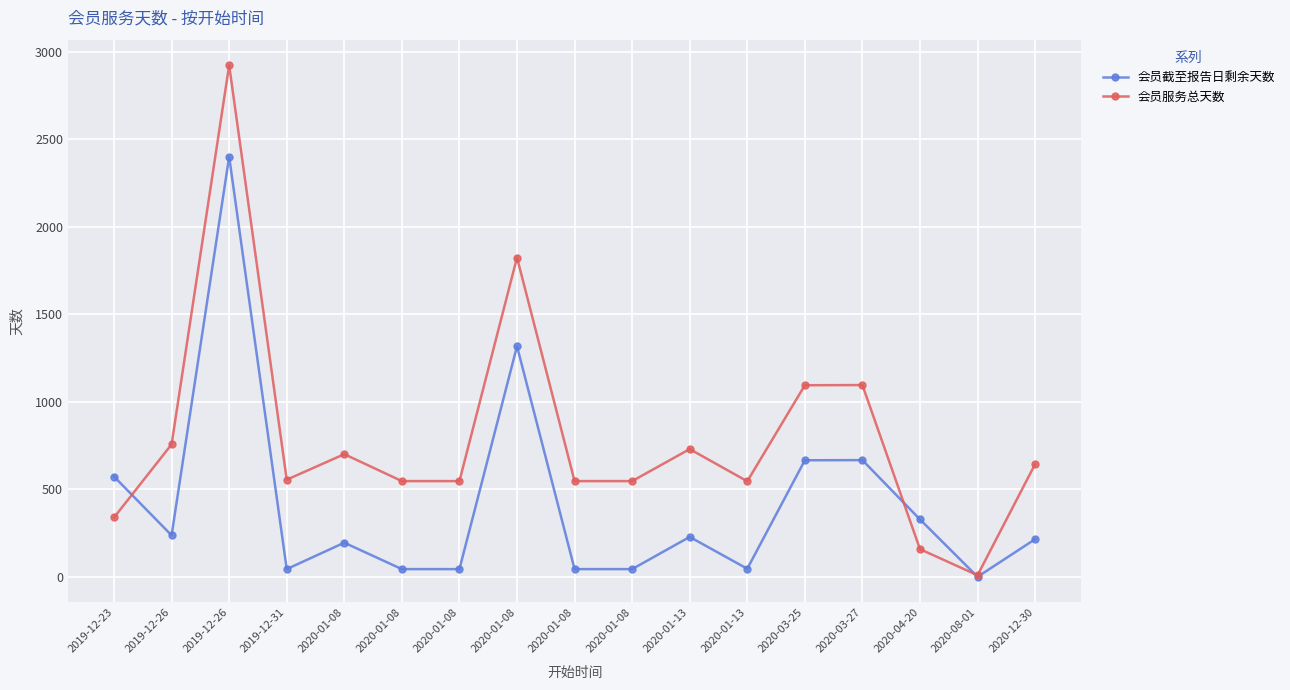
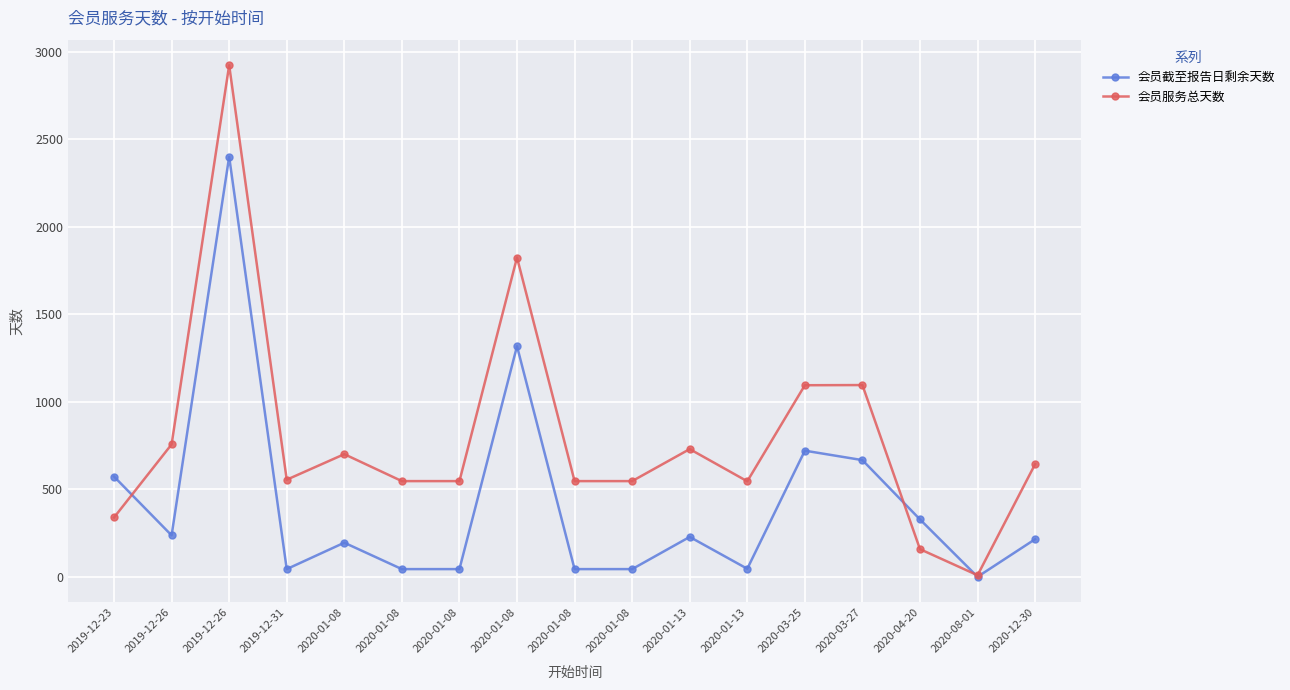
  {
    "会员截至报告日剩余天数": {
      "2019-12-23": 570,
      "2019-12-31": 40,
-     "2020-03-25": 670,
+     "2020-03-25": 720,
      "2020-03-27": 670,
      "2020-04-20": 330,
      "2020-12-30": 220
    },
    "会员服务总天数": {
      "2019-12-23": 340,
      "2019-12-31": 560,
      "2020-03-25": 1100,
      "2020-03-27": 1100,
      "2020-04-20": 160,
      "2020-12-30": 640
    }
  }
